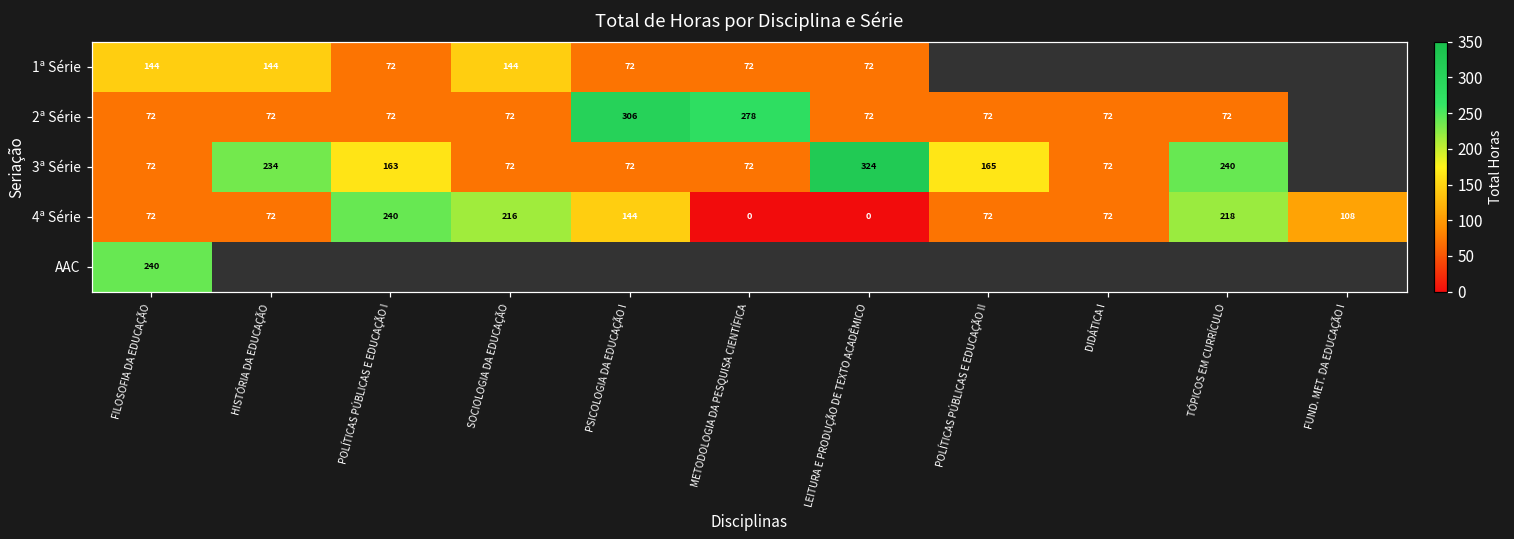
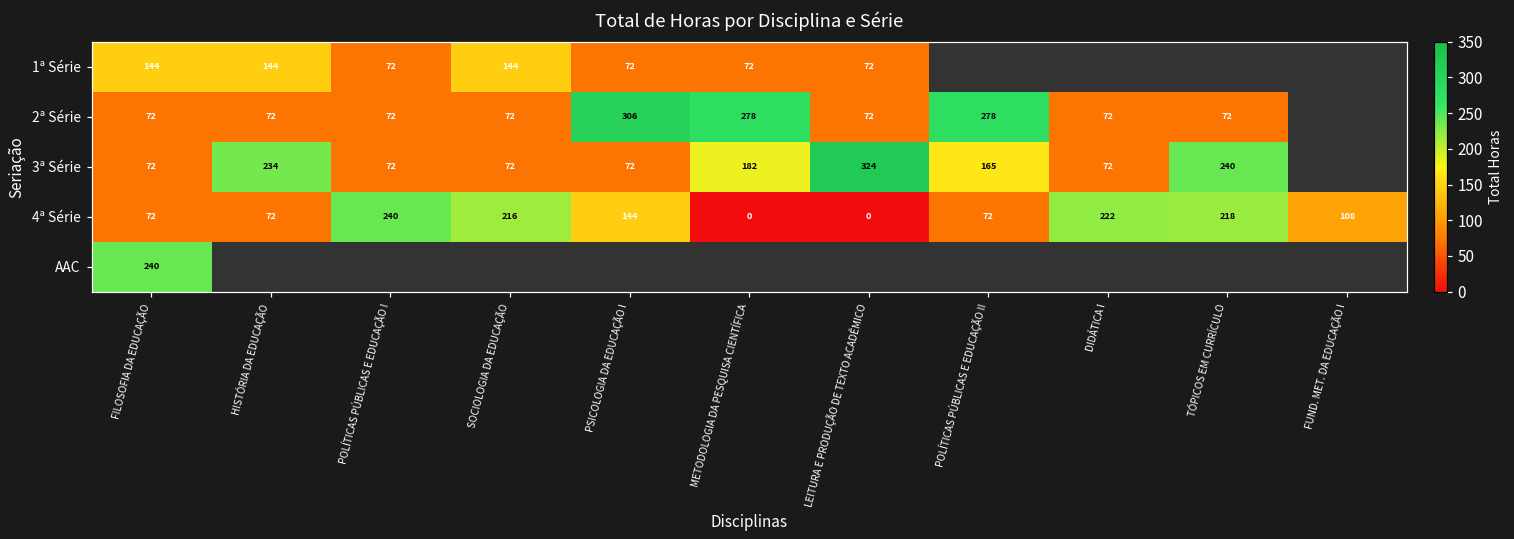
  {
    "1ª Série": {
      "FILOSOFIA DA EDUCAÇÃO": 144,
      "HISTÓRIA DA EDUCAÇÃO": 144,
      "POLÍTICAS PÚBLICAS E EDUCAÇÃO I": 72,
      "SOCIOLOGIA DA EDUCAÇÃO": 144,
      "PSICOLOGIA DA EDUCAÇÃO I": 72,
      "METODOLOGIA DA PESQUISA CIENTÍFICA": 72,
      "LEITURA E PRODUÇÃO DE TEXTO ACADÊMICO": 72
    },
    "2ª Série": {
      "FILOSOFIA DA EDUCAÇÃO": 72,
      "HISTÓRIA DA EDUCAÇÃO": 72,
      "POLÍTICAS PÚBLICAS E EDUCAÇÃO I": 72,
      "SOCIOLOGIA DA EDUCAÇÃO": 72,
      "PSICOLOGIA DA EDUCAÇÃO I": 306,
      "METODOLOGIA DA PESQUISA CIENTÍFICA": 278,
      "LEITURA E PRODUÇÃO DE TEXTO ACADÊMICO": 72,
-     "POLÍTICAS PÚBLICAS E EDUCAÇÃO II": 72,
+     "POLÍTICAS PÚBLICAS E EDUCAÇÃO II": 278,
      "DIDÁTICA I": 72,
      "TÓPICOS EM CURRÍCULO": 72
    },
    "3ª Série": {
      "FILOSOFIA DA EDUCAÇÃO": 72,
      "HISTÓRIA DA EDUCAÇÃO": 234,
-     "POLÍTICAS PÚBLICAS E EDUCAÇÃO I": 163,
+     "POLÍTICAS PÚBLICAS E EDUCAÇÃO I": 72,
      "SOCIOLOGIA DA EDUCAÇÃO": 72,
      "PSICOLOGIA DA EDUCAÇÃO I": 72,
-     "METODOLOGIA DA PESQUISA CIENTÍFICA": 72,
+     "METODOLOGIA DA PESQUISA CIENTÍFICA": 182,
      "LEITURA E PRODUÇÃO DE TEXTO ACADÊMICO": 324,
      "POLÍTICAS PÚBLICAS E EDUCAÇÃO II": 165,
      "DIDÁTICA I": 72,
      "TÓPICOS EM CURRÍCULO": 240
    },
    "4ª Série": {
      "FILOSOFIA DA EDUCAÇÃO": 72,
      "HISTÓRIA DA EDUCAÇÃO": 72,
      "POLÍTICAS PÚBLICAS E EDUCAÇÃO I": 240,
      "SOCIOLOGIA DA EDUCAÇÃO": 216,
      "PSICOLOGIA DA EDUCAÇÃO I": 144,
      "METODOLOGIA DA PESQUISA CIENTÍFICA": 0,
      "LEITURA E PRODUÇÃO DE TEXTO ACADÊMICO": 0,
      "POLÍTICAS PÚBLICAS E EDUCAÇÃO II": 72,
-     "DIDÁTICA I": 72,
+     "DIDÁTICA I": 222,
      "TÓPICOS EM CURRÍCULO": 218,
      "FUND. MET. DA EDUCAÇÃO I": 108
    },
    "AAC": {
      "FILOSOFIA DA EDUCAÇÃO": 240
    }
  }
